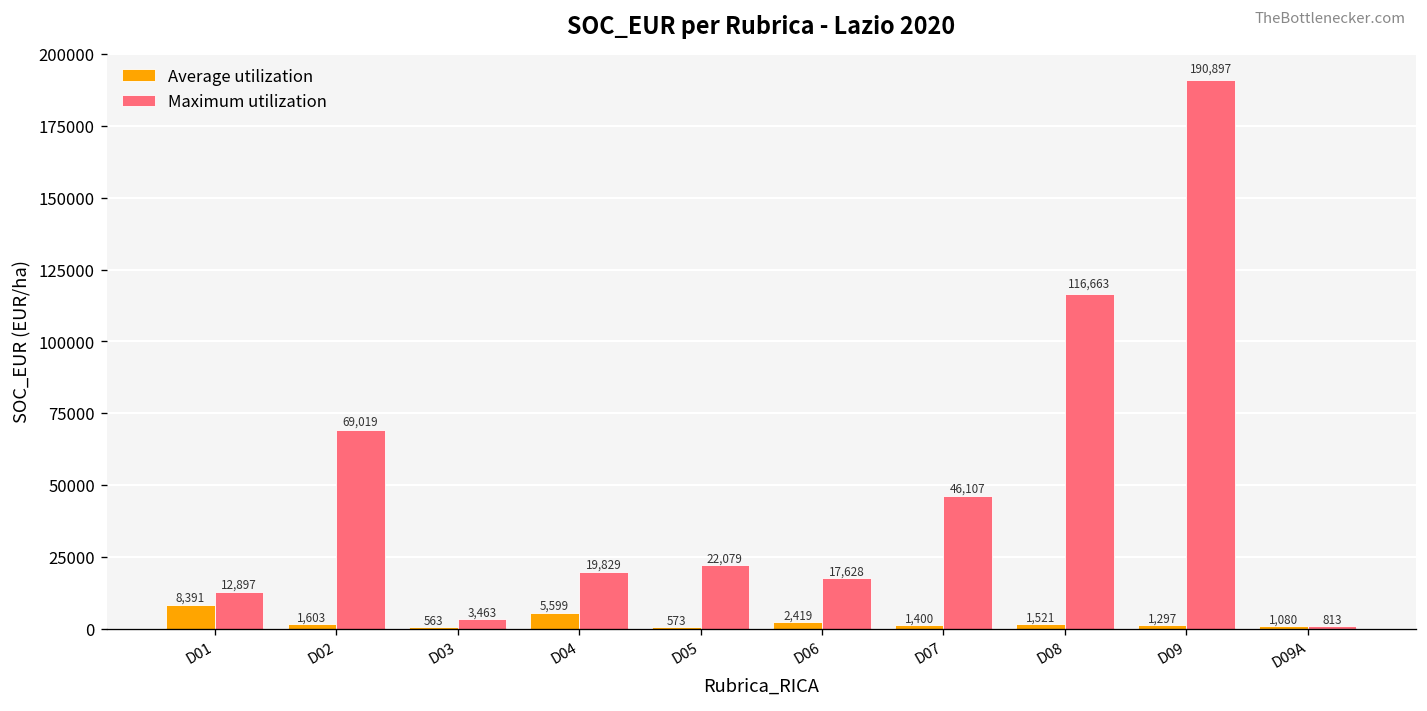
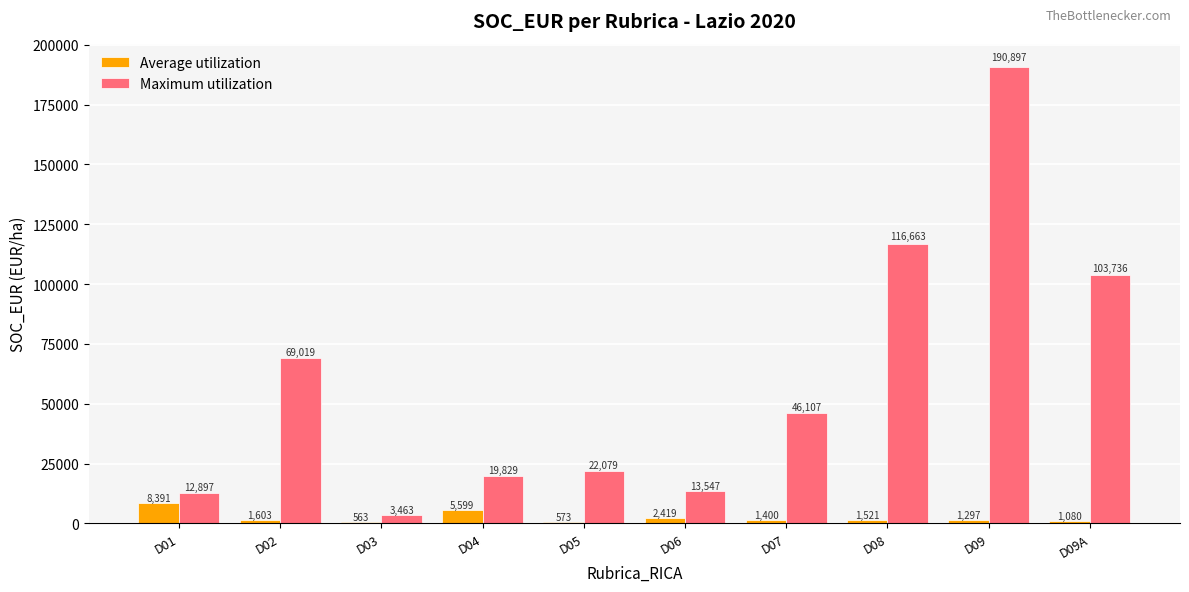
  {
    "Average utilization": {
      "D01": "8,391",
      "D02": "1,603",
      "D03": "563",
      "D04": "5,599",
      "D05": "573",
      "D06": "2,419",
      "D07": "1,400",
      "D08": "1,521",
      "D09": "1,297",
      "D09A": "1,080"
    },
    "Maximum utilization": {
      "D01": "12,897",
      "D02": "69,019",
      "D03": "3,463",
      "D04": "19,829",
      "D05": "22,079",
-     "D06": "17,628",
+     "D06": "13,547",
      "D07": "46,107",
      "D08": "116,663",
      "D09": "190,897",
-     "D09A": "813"
+     "D09A": "103,736"
    }
  }
